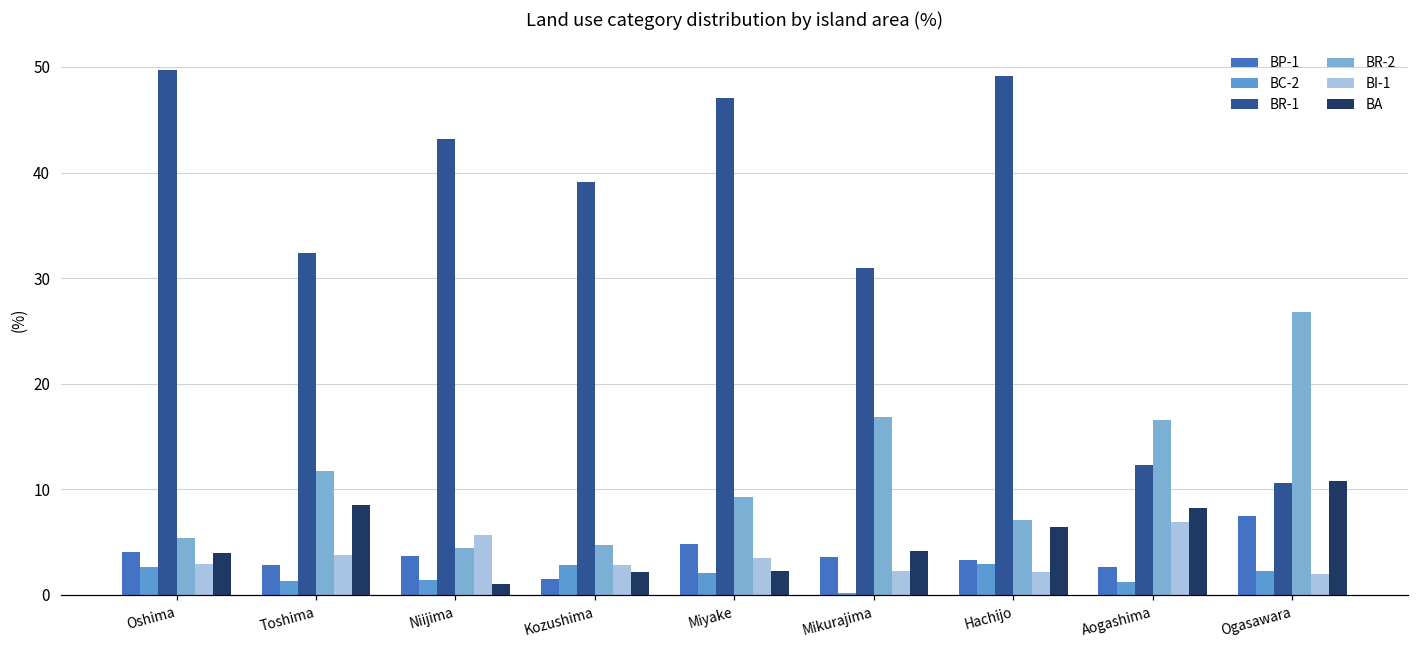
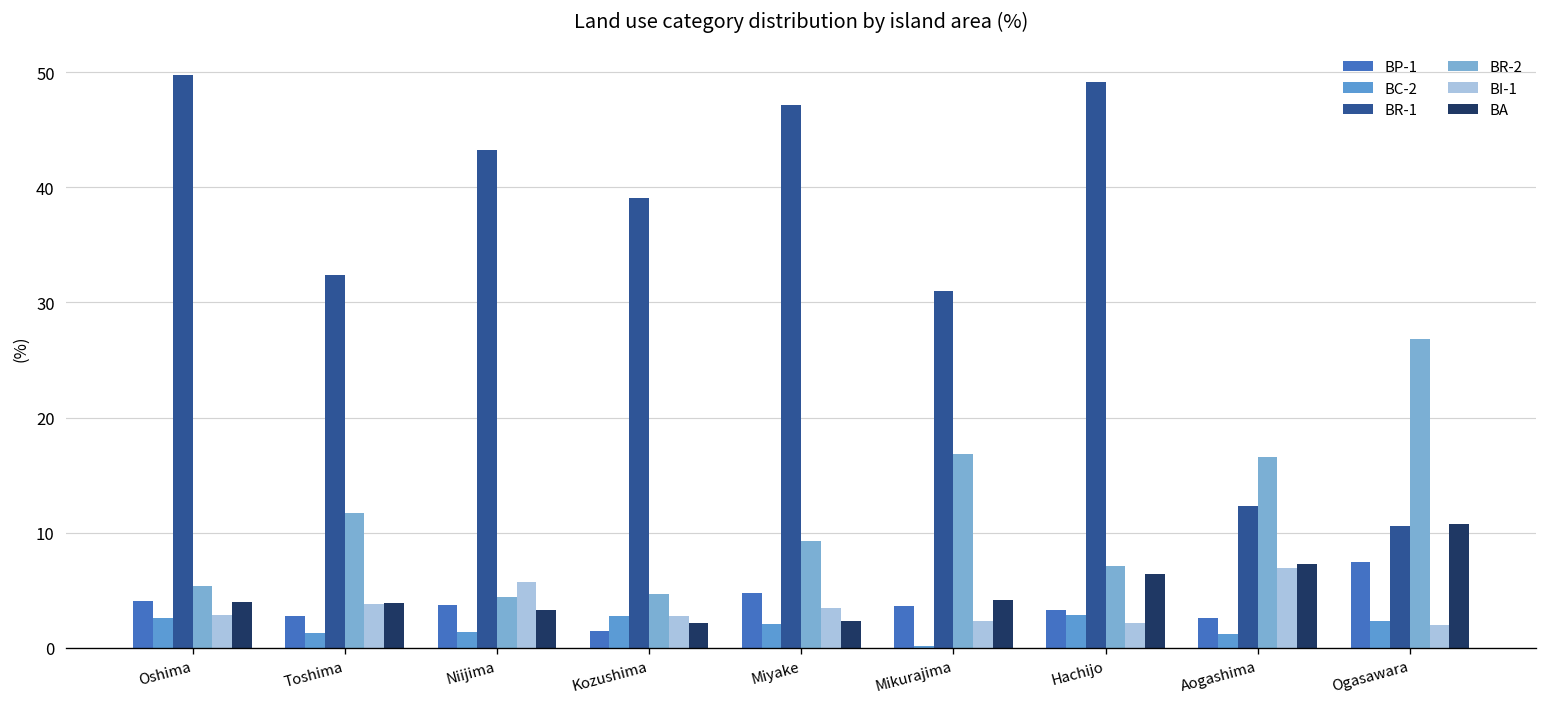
  {
    "BA": {
      "Oshima": 4,
-     "Toshima": 9,
-     "Niijima": 1,
+     "Toshima": 4,
+     "Niijima": 3,
      "Kozushima": 2,
      "Miyake": 2,
      "Mikurajima": 4,
      "Hachijo": 6,
-     "Aogashima": 8,
+     "Aogashima": 7,
      "Ogasawara": 11
    }
  }
